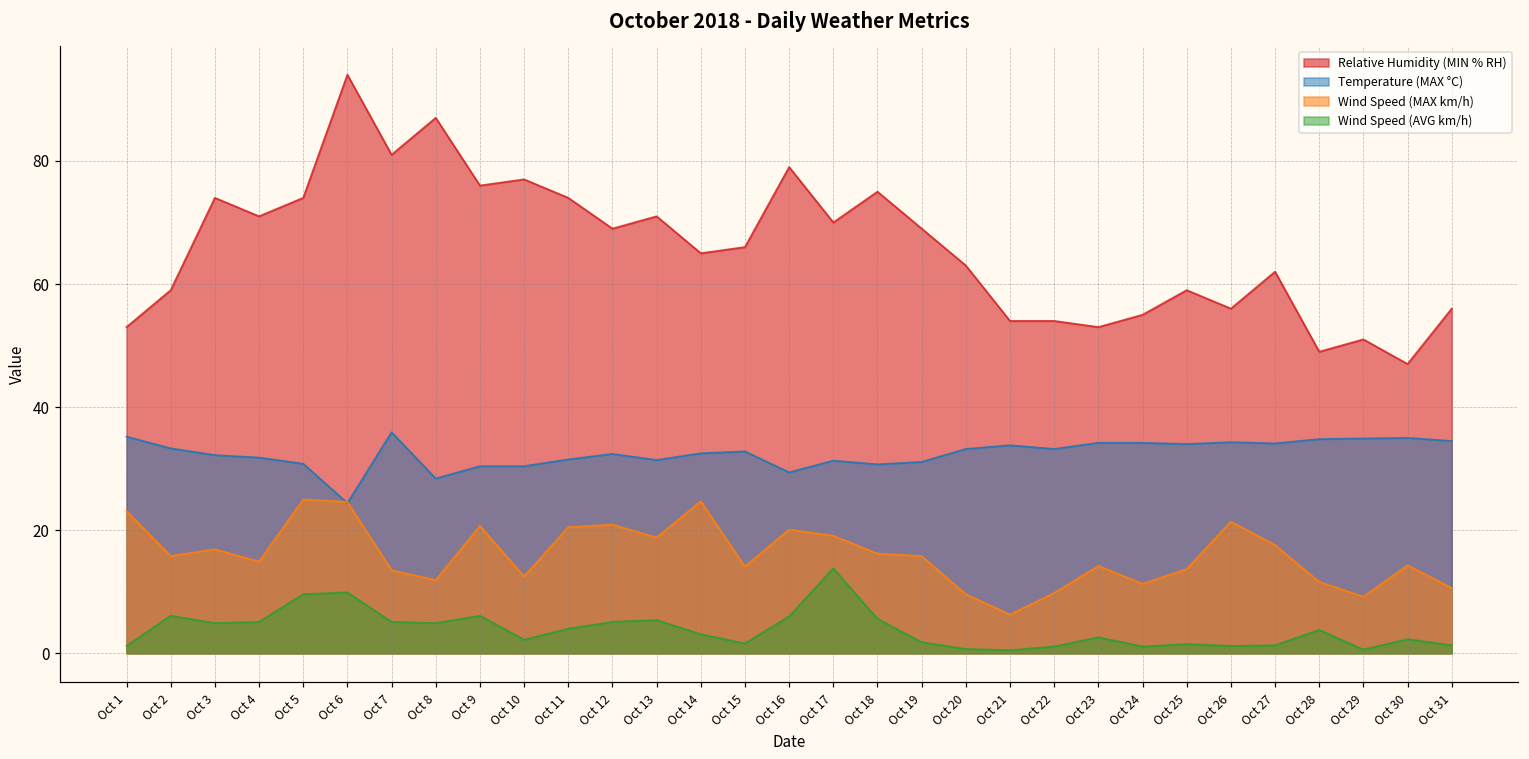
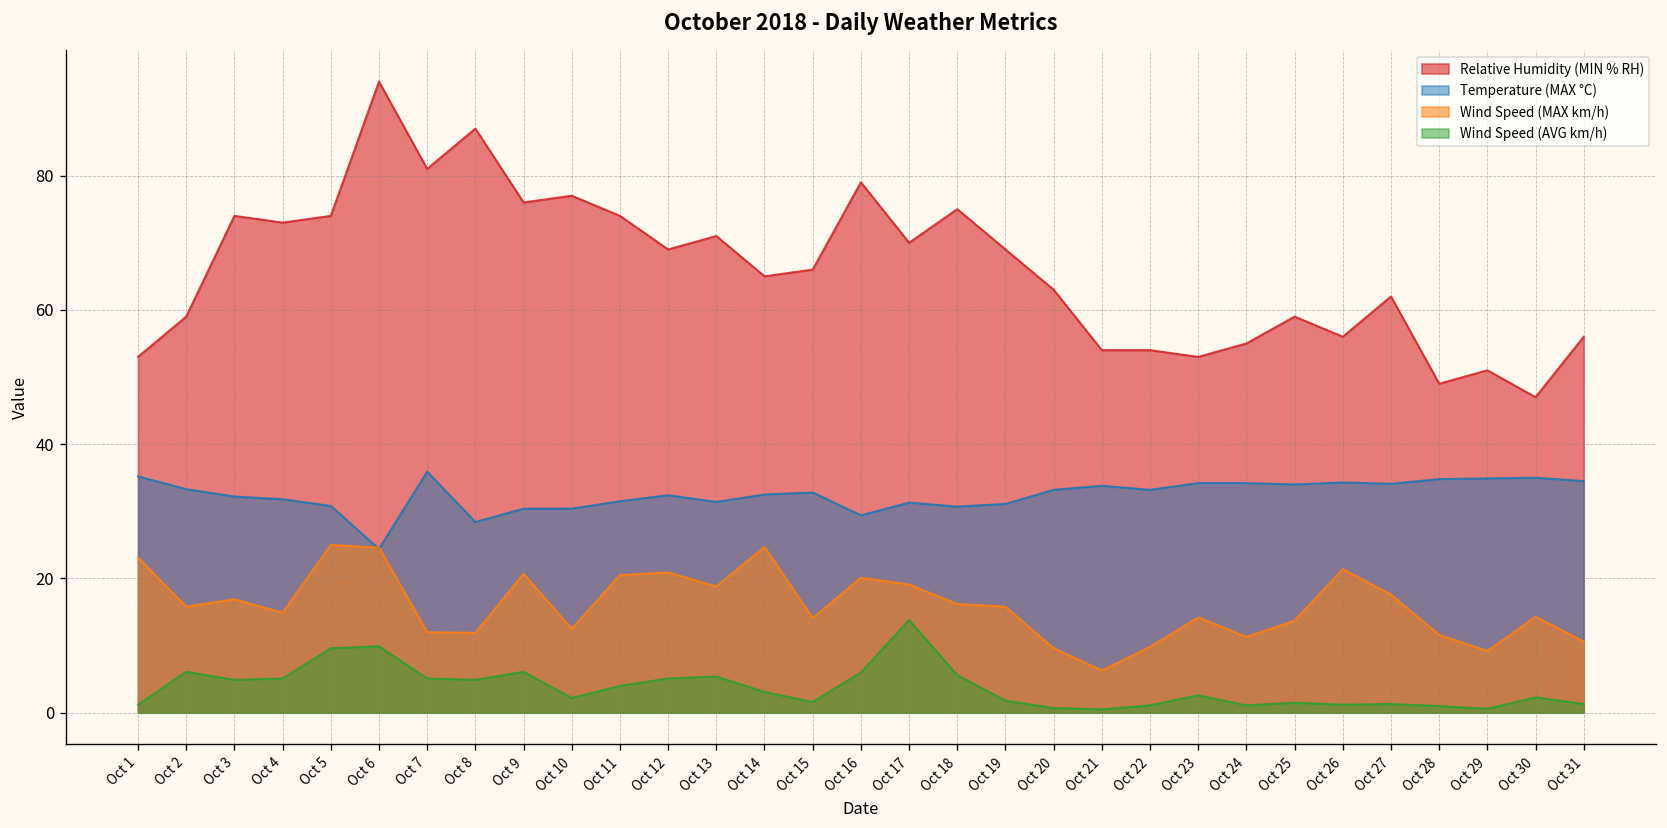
  {
    "Relative Humidity (MIN % RH)": {
      "Oct 1": 53,
      "Oct 2": 59,
      "Oct 3": 74,
-     "Oct 4": 71,
+     "Oct 4": 73,
      "Oct 5": 74,
      "Oct 6": 94,
      "Oct 7": 81,
      "Oct 8": 87,
      "Oct 9": 76,
      "Oct 10": 77,
      "Oct 11": 74,
      "Oct 12": 69,
      "Oct 13": 71,
      "Oct 14": 65,
      "Oct 15": 66,
      "Oct 16": 79,
      "Oct 17": 70,
      "Oct 18": 75,
      "Oct 19": 69,
      "Oct 20": 63,
      "Oct 21": 54,
      "Oct 22": 54,
      "Oct 23": 53,
      "Oct 24": 55,
      "Oct 25": 59,
      "Oct 26": 56,
      "Oct 27": 62,
      "Oct 28": 49,
      "Oct 29": 51,
      "Oct 30": 47,
      "Oct 31": 56
    },
    "Temperature (MAX °C)": {
      "Oct 1": 35,
      "Oct 2": 33,
      "Oct 3": 32,
      "Oct 4": 32,
      "Oct 5": 31,
      "Oct 7": 36,
      "Oct 8": 28,
      "Oct 9": 30,
      "Oct 10": 30,
      "Oct 11": 32,
      "Oct 12": 32,
      "Oct 13": 31,
      "Oct 14": 33,
      "Oct 15": 33,
      "Oct 16": 29,
      "Oct 17": 31,
      "Oct 18": 31,
      "Oct 19": 31,
      "Oct 20": 33,
      "Oct 21": 34,
      "Oct 22": 33,
      "Oct 23": 34,
      "Oct 24": 34,
      "Oct 25": 34,
      "Oct 26": 34,
      "Oct 27": 34,
      "Oct 28": 35,
      "Oct 29": 35,
      "Oct 30": 35,
      "Oct 31": 35
    },
    "Wind Speed (MAX km/h)": {
      "Oct 1": 23,
      "Oct 2": 16,
      "Oct 3": 17,
      "Oct 4": 15,
      "Oct 5": 25,
-     "Oct 7": 14,
+     "Oct 7": 12,
      "Oct 8": 12,
      "Oct 9": 21,
      "Oct 10": 13,
      "Oct 11": 21,
      "Oct 12": 21,
      "Oct 13": 19,
      "Oct 14": 25,
      "Oct 15": 14,
      "Oct 16": 20,
      "Oct 17": 19,
      "Oct 18": 16,
      "Oct 19": 16,
      "Oct 20": 10,
      "Oct 21": 6,
      "Oct 22": 10,
      "Oct 23": 14,
      "Oct 24": 11,
      "Oct 25": 14,
      "Oct 26": 21,
      "Oct 27": 18,
      "Oct 28": 12,
      "Oct 29": 9,
      "Oct 30": 14,
      "Oct 31": 11
    },
    "Wind Speed (AVG km/h)": {
      "Oct 1": 1,
      "Oct 2": 6,
      "Oct 3": 5,
      "Oct 4": 5,
      "Oct 5": 10,
      "Oct 6": 10,
      "Oct 7": 5,
      "Oct 8": 5,
      "Oct 9": 6,
      "Oct 10": 2,
      "Oct 11": 4,
      "Oct 12": 5,
      "Oct 13": 5,
      "Oct 14": 3,
      "Oct 15": 2,
      "Oct 16": 6,
      "Oct 17": 14,
      "Oct 18": 6,
      "Oct 19": 2,
      "Oct 20": 1,
      "Oct 21": 1,
      "Oct 22": 1,
      "Oct 23": 3,
      "Oct 24": 1,
      "Oct 25": 2,
      "Oct 26": 1,
      "Oct 27": 1,
-     "Oct 28": 4,
+     "Oct 28": 1,
      "Oct 29": 1,
      "Oct 30": 2,
      "Oct 31": 1
    }
  }
